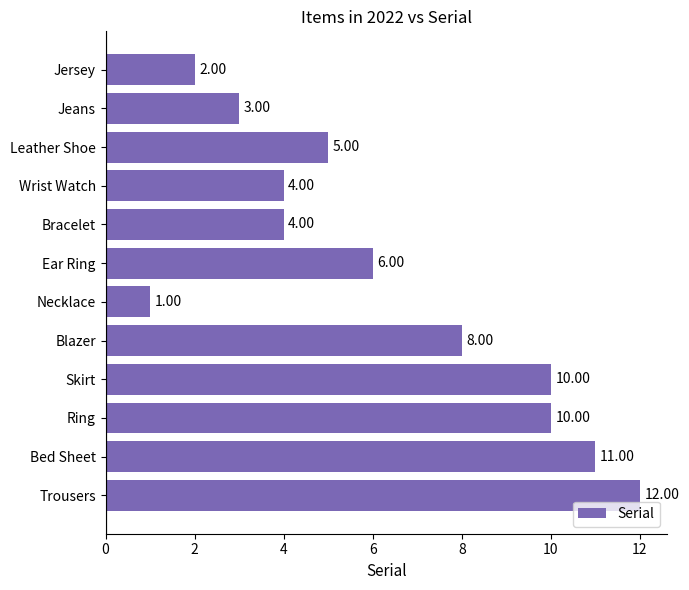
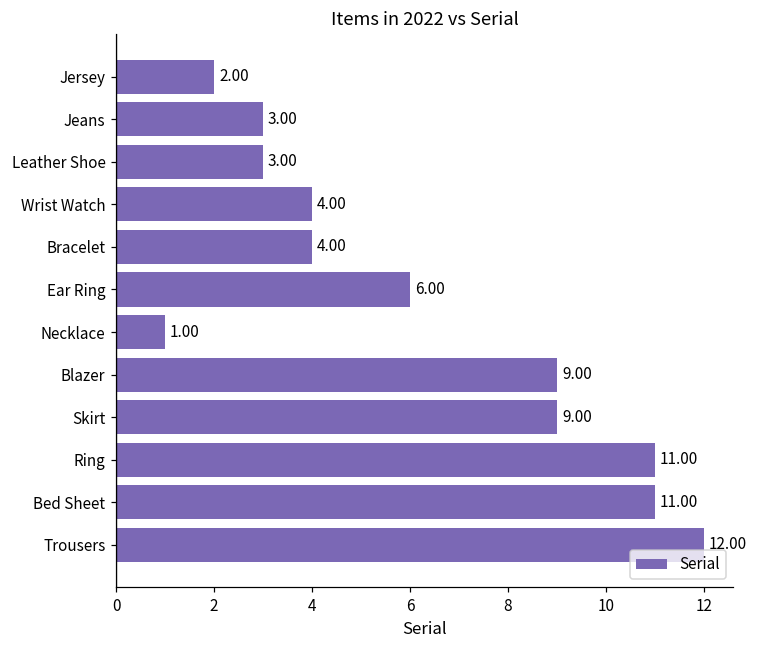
  {
    "Jersey": 2.00,
    "Jeans": 3.00,
-   "Leather Shoe": 5.00,
+   "Leather Shoe": 3.00,
    "Wrist Watch": 4.00,
    "Bracelet": 4.00,
    "Ear Ring": 6.00,
    "Necklace": 1.00,
-   "Blazer": 8.00,
-   "Skirt": 10.00,
-   "Ring": 10.00,
+   "Blazer": 9.00,
+   "Skirt": 9.00,
+   "Ring": 11.00,
    "Bed Sheet": 11.00
  }
